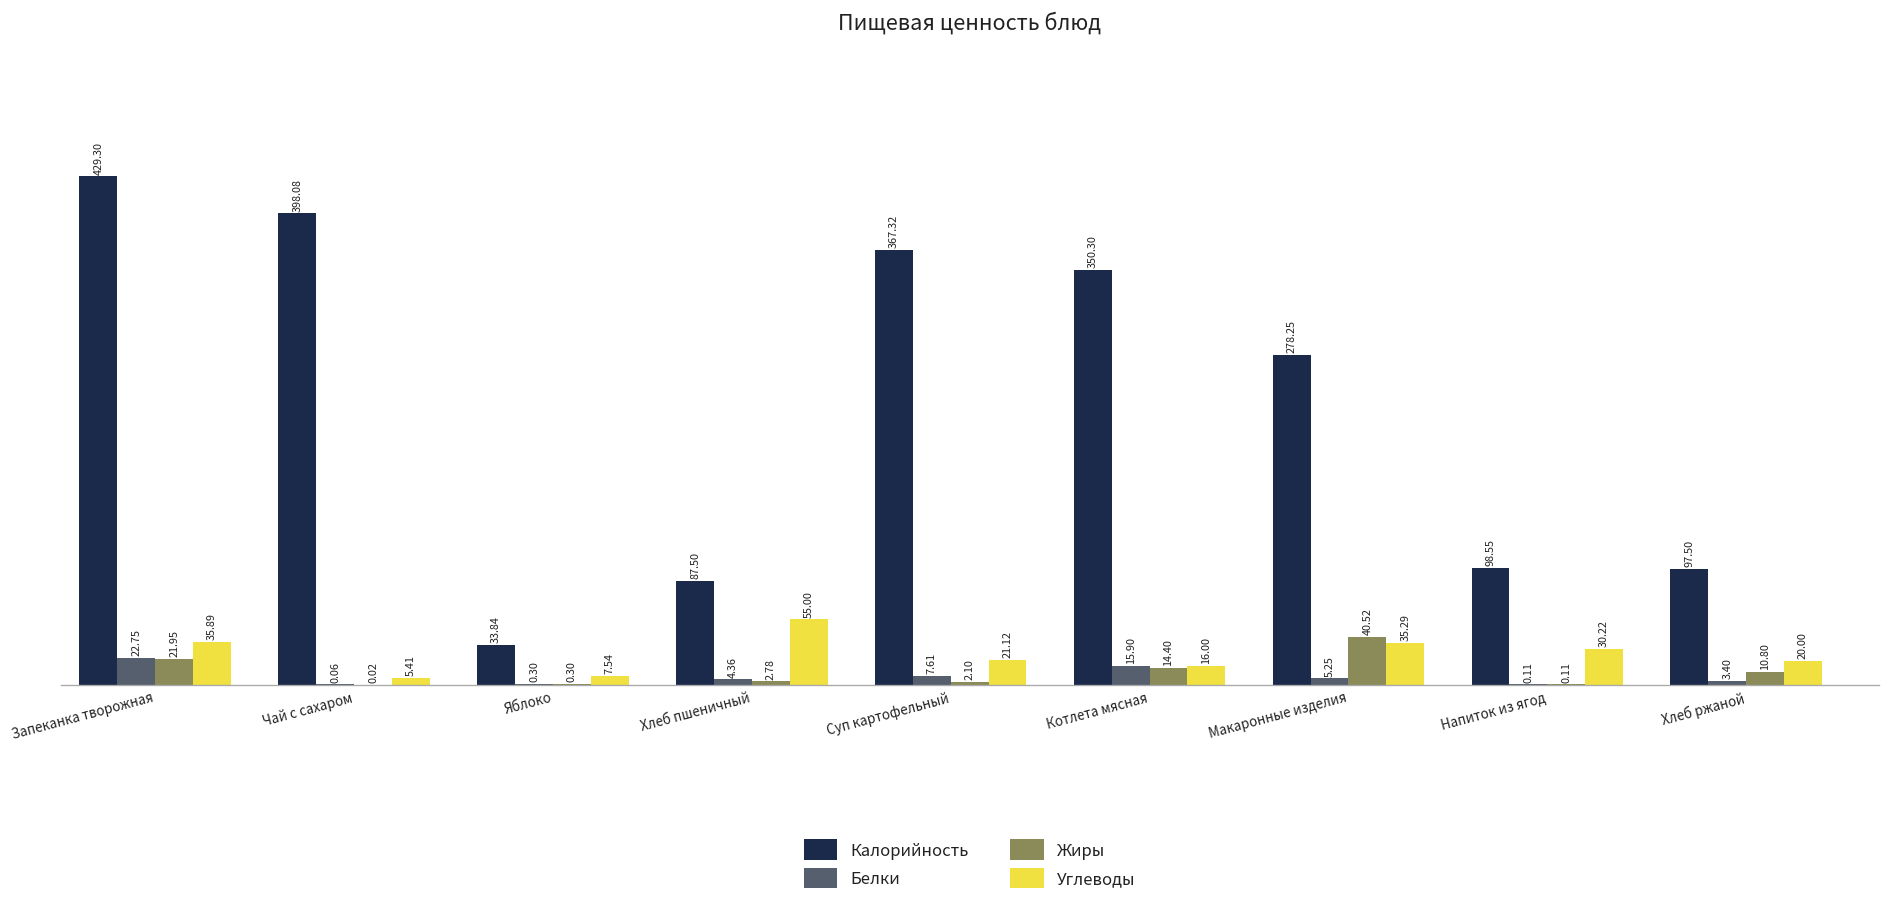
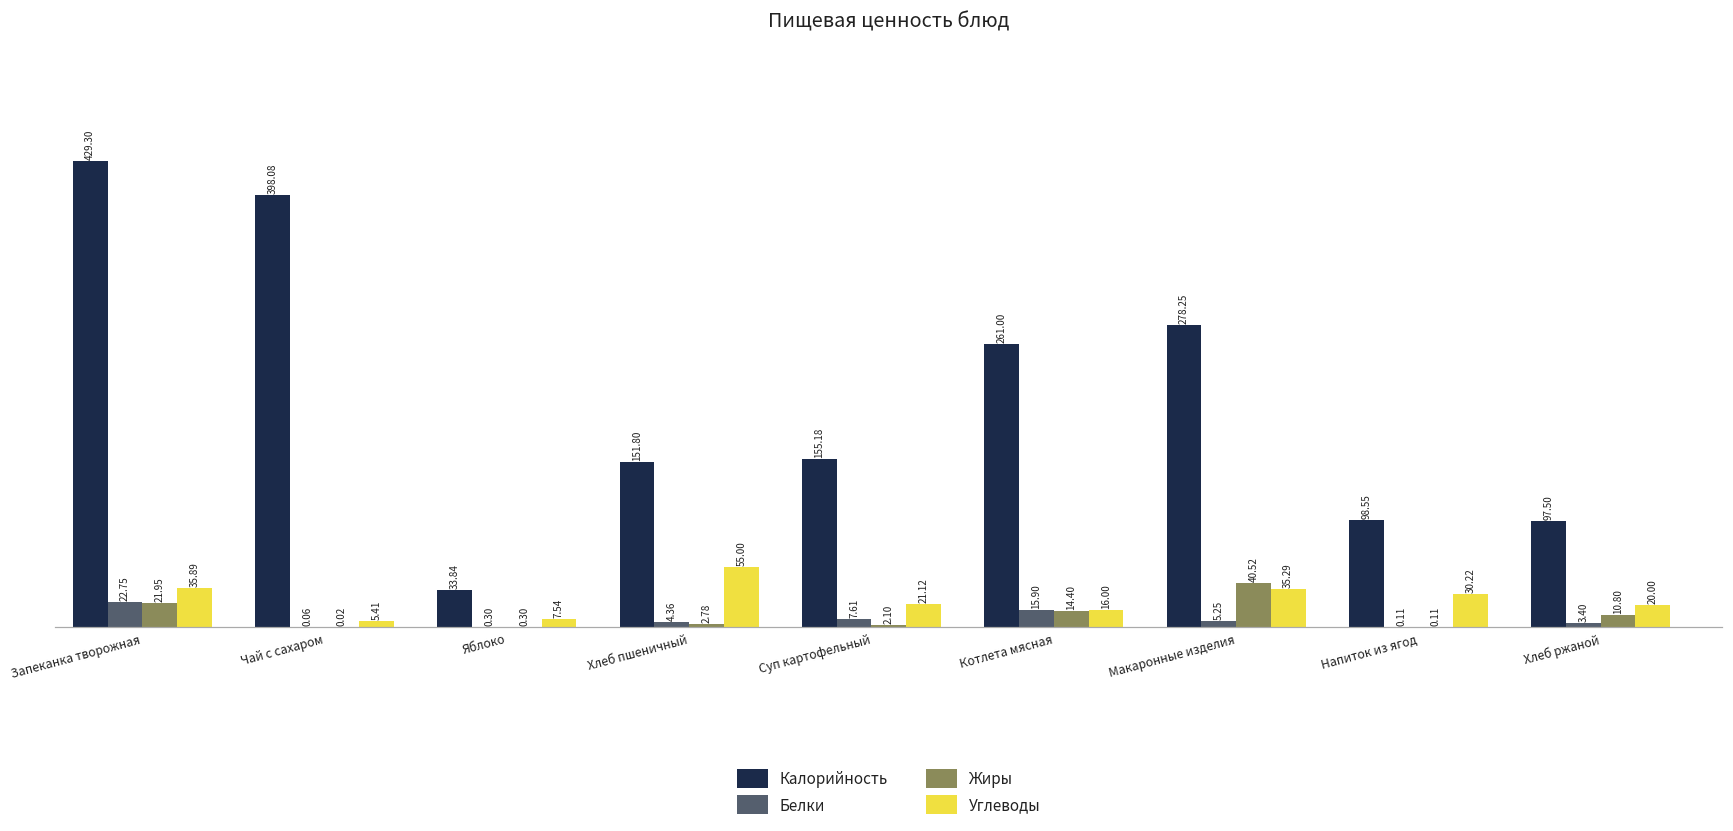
  {
    "Калорийность": {
      "Запеканка творожная": 429.30,
      "Чай с сахаром": 398.08,
      "Яблоко": 33.84,
-     "Хлеб пшеничный": 87.50,
-     "Суп картофельный": 367.32,
-     "Котлета мясная": 350.30,
+     "Хлеб пшеничный": 151.80,
+     "Суп картофельный": 155.18,
+     "Котлета мясная": 261.00,
      "Макаронные изделия": 278.25,
      "Напиток из ягод": 98.55,
      "Хлеб ржаной": 97.50
    },
    "Белки": {
      "Запеканка творожная": 22.75,
      "Чай с сахаром": 0.06,
      "Яблоко": 0.30,
      "Хлеб пшеничный": 4.36,
      "Суп картофельный": 7.61,
      "Котлета мясная": 15.90,
      "Макаронные изделия": 5.25,
      "Напиток из ягод": 0.11,
      "Хлеб ржаной": 3.40
    },
    "Жиры": {
      "Запеканка творожная": 21.95,
      "Чай с сахаром": 0.02,
      "Яблоко": 0.30,
      "Хлеб пшеничный": 2.78,
      "Суп картофельный": 2.10,
      "Котлета мясная": 14.40,
      "Макаронные изделия": 40.52,
      "Напиток из ягод": 0.11,
      "Хлеб ржаной": 10.80
    },
    "Углеводы": {
      "Запеканка творожная": 35.89,
      "Чай с сахаром": 5.41,
      "Яблоко": 7.54,
      "Хлеб пшеничный": 55.00,
      "Суп картофельный": 21.12,
      "Котлета мясная": 16.00,
      "Макаронные изделия": 35.29,
      "Напиток из ягод": 30.22,
      "Хлеб ржаной": 20.00
    }
  }
